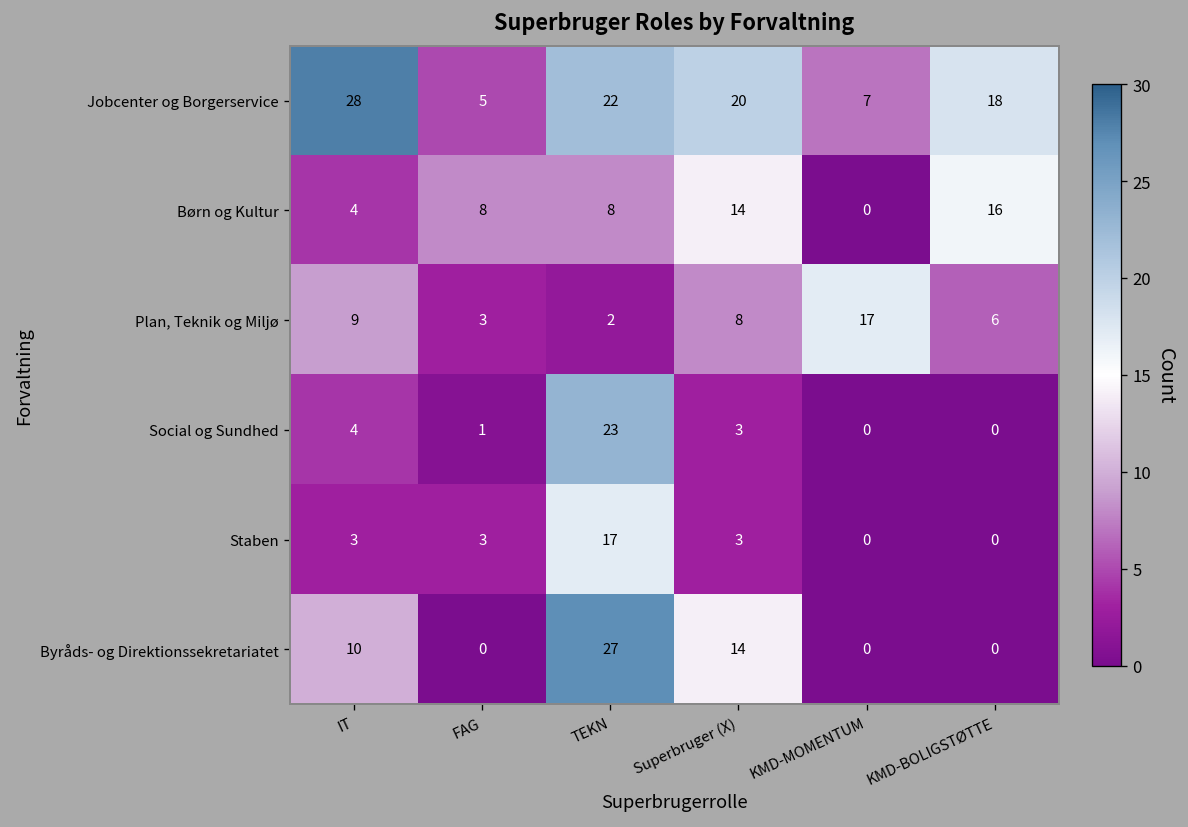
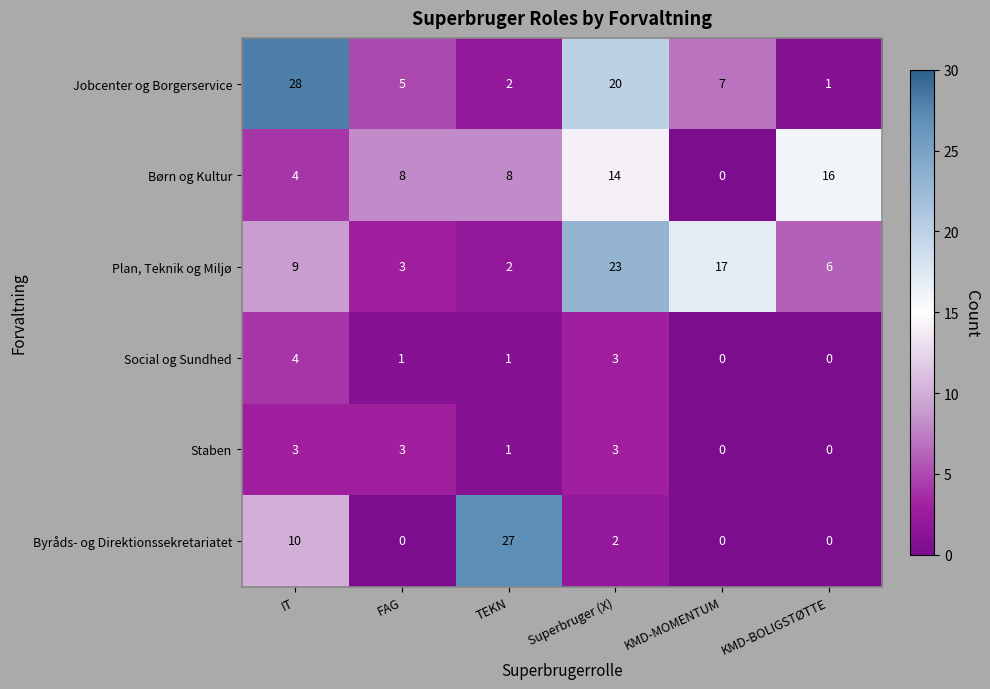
  {
    "Jobcenter og Borgerservice": {
      "IT": 28,
      "FAG": 5,
-     "TEKN": 22,
+     "TEKN": 2,
      "Superbruger (X)": 20,
      "KMD-MOMENTUM": 7,
-     "KMD-BOLIGSTØTTE": 18
+     "KMD-BOLIGSTØTTE": 1
    },
    "Børn og Kultur": {
      "IT": 4,
      "FAG": 8,
      "TEKN": 8,
      "Superbruger (X)": 14,
      "KMD-MOMENTUM": 0,
      "KMD-BOLIGSTØTTE": 16
    },
    "Plan, Teknik og Miljø": {
      "IT": 9,
      "FAG": 3,
      "TEKN": 2,
-     "Superbruger (X)": 8,
+     "Superbruger (X)": 23,
      "KMD-MOMENTUM": 17,
      "KMD-BOLIGSTØTTE": 6
    },
    "Social og Sundhed": {
      "IT": 4,
      "FAG": 1,
-     "TEKN": 23,
+     "TEKN": 1,
      "Superbruger (X)": 3,
      "KMD-MOMENTUM": 0,
      "KMD-BOLIGSTØTTE": 0
    },
    "Staben": {
      "IT": 3,
      "FAG": 3,
-     "TEKN": 17,
+     "TEKN": 1,
      "Superbruger (X)": 3,
      "KMD-MOMENTUM": 0,
      "KMD-BOLIGSTØTTE": 0
    },
    "Byråds- og Direktionssekretariatet": {
      "IT": 10,
      "FAG": 0,
      "TEKN": 27,
-     "Superbruger (X)": 14,
+     "Superbruger (X)": 2,
      "KMD-MOMENTUM": 0,
      "KMD-BOLIGSTØTTE": 0
    }
  }
